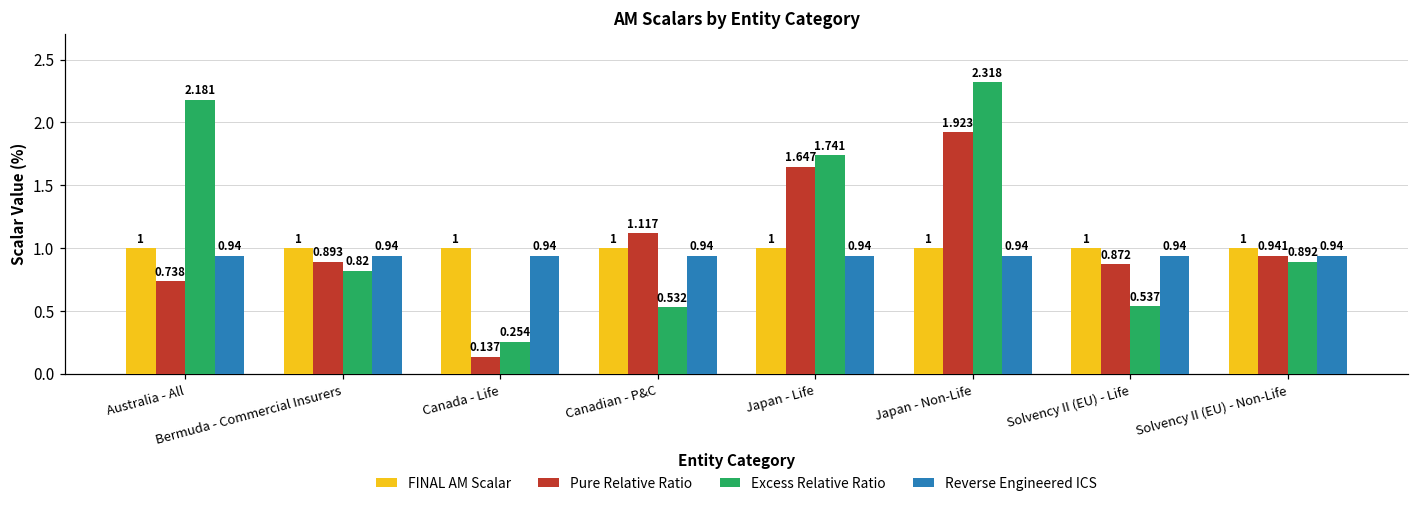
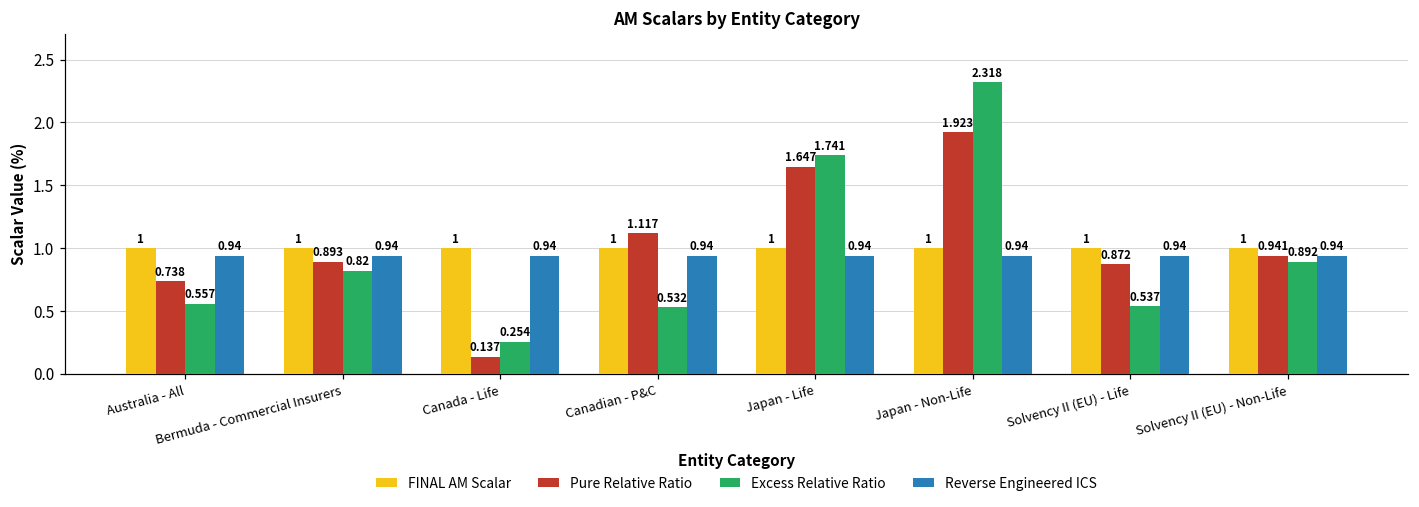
  {
    "FINAL AM Scalar": {
      "Australia - All": 1,
      "Bermuda - Commercial Insurers": 1,
      "Canada - Life": 1,
      "Canadian - P&C": 1,
      "Japan - Life": 1,
      "Japan - Non-Life": 1,
      "Solvency II (EU) - Life": 1,
      "Solvency II (EU) - Non-Life": 1
    },
    "Pure Relative Ratio": {
      "Australia - All": 0.738,
      "Bermuda - Commercial Insurers": 0.893,
      "Canada - Life": 0.137,
      "Canadian - P&C": 1.117,
      "Japan - Life": 1.647,
      "Japan - Non-Life": 1.923,
      "Solvency II (EU) - Life": 0.872,
      "Solvency II (EU) - Non-Life": 0.941
    },
    "Excess Relative Ratio": {
-     "Australia - All": 2.181,
+     "Australia - All": 0.557,
      "Bermuda - Commercial Insurers": 0.82,
      "Canada - Life": 0.254,
      "Canadian - P&C": 0.532,
      "Japan - Life": 1.741,
      "Japan - Non-Life": 2.318,
      "Solvency II (EU) - Life": 0.537,
      "Solvency II (EU) - Non-Life": 0.892
    },
    "Reverse Engineered ICS": {
      "Australia - All": 0.94,
      "Bermuda - Commercial Insurers": 0.94,
      "Canada - Life": 0.94,
      "Canadian - P&C": 0.94,
      "Japan - Life": 0.94,
      "Japan - Non-Life": 0.94,
      "Solvency II (EU) - Life": 0.94,
      "Solvency II (EU) - Non-Life": 0.94
    }
  }
